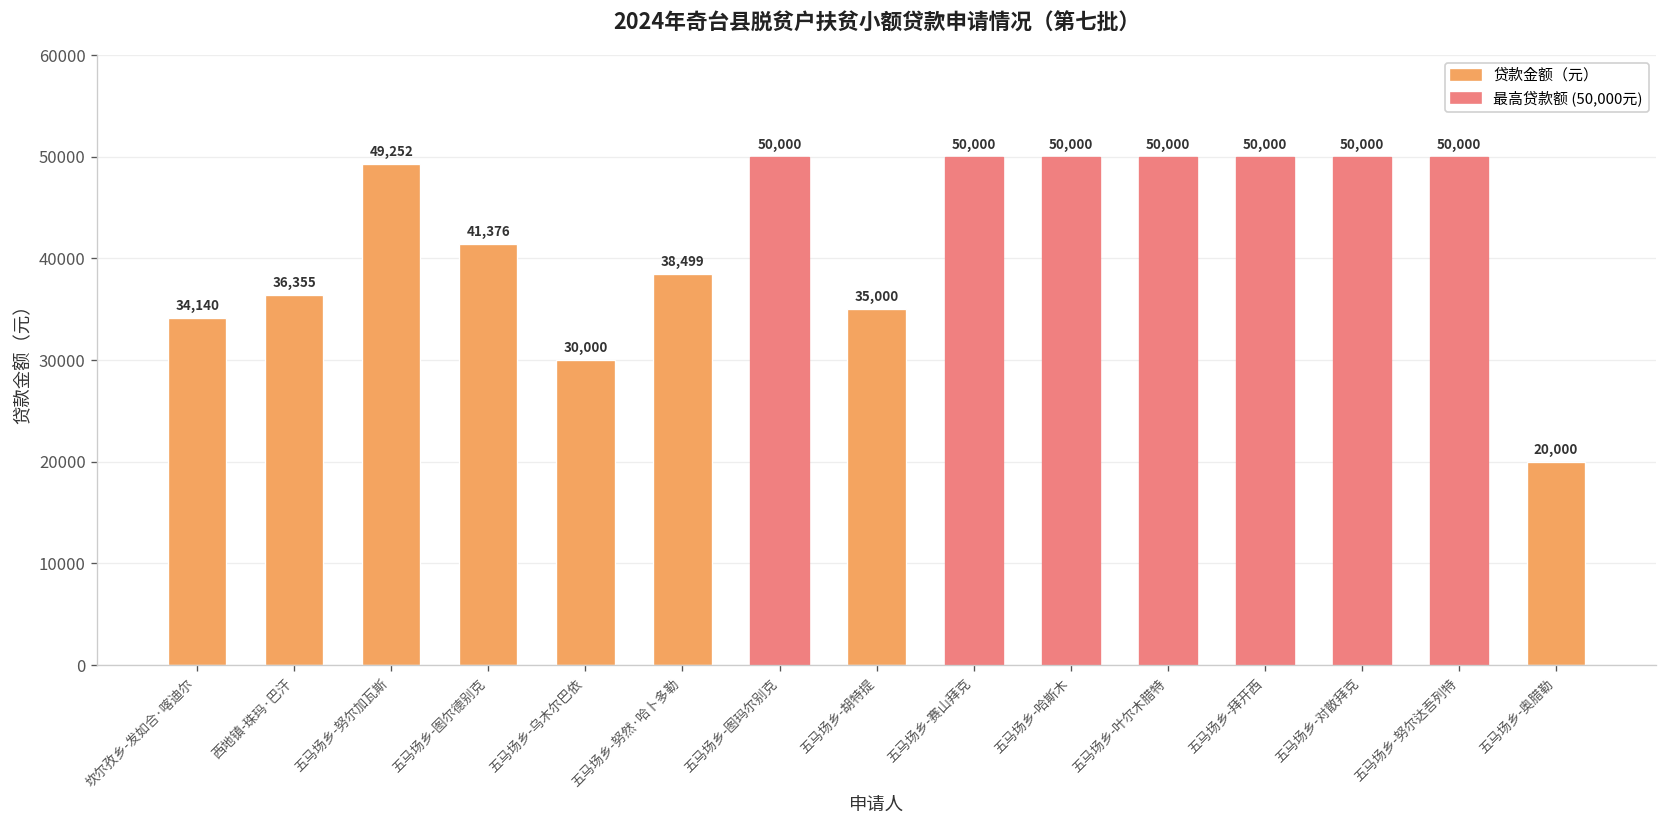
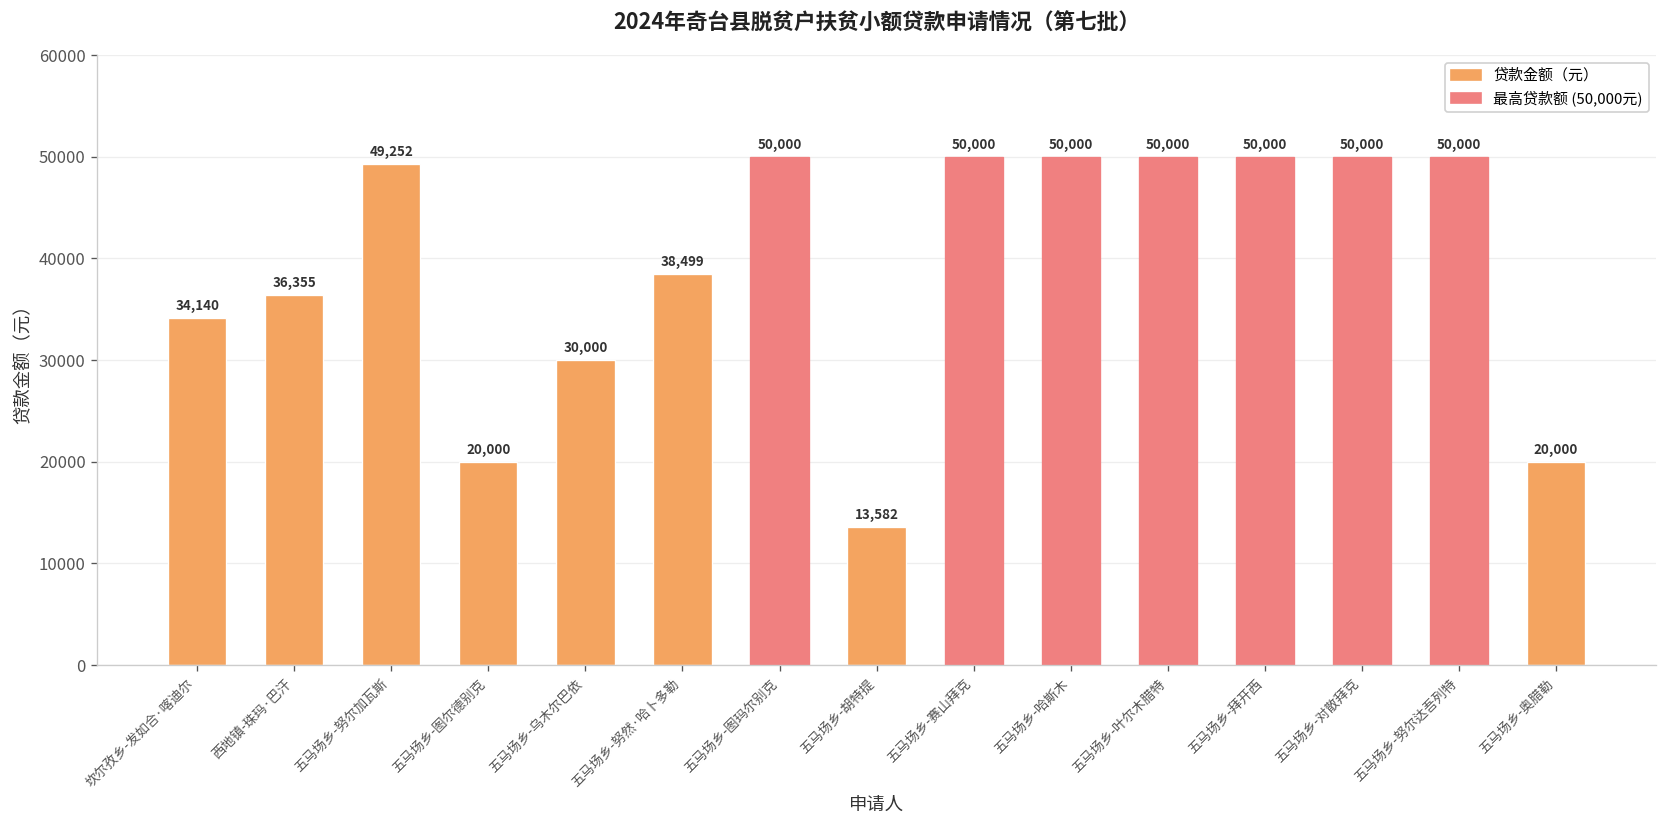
  {
    "坎尔孜乡-发如合·喀迪尔": "34,140",
    "西地镇-珠玛·巴汗": "36,355",
    "五马场乡-努尔加瓦斯": "49,252",
-   "五马场乡-图尔德别克": "41,376",
+   "五马场乡-图尔德别克": "20,000",
    "五马场乡-乌木尔巴依": "30,000",
    "五马场乡-努然·哈卜多勒": "38,499",
    "五马场乡-图玛尔别克": "50,000",
-   "五马场乡-胡特提": "35,000",
+   "五马场乡-胡特提": "13,582",
    "五马场乡-赛山拜克": "50,000",
    "五马场乡-哈斯木": "50,000",
    "五马场乡-叶尔木腊特": "50,000",
    "五马场乡-拜开西": "50,000",
    "五马场乡-对散拜克": "50,000",
    "五马场乡-努尔达吾列特": "50,000",
    "五马场乡-奥腊勒": "20,000"
  }
